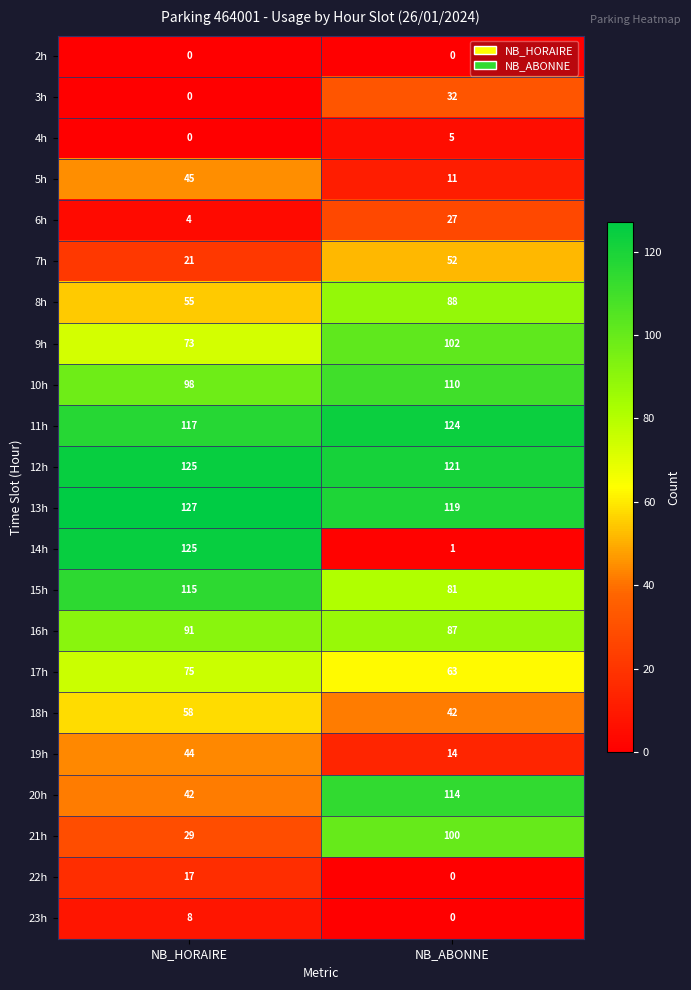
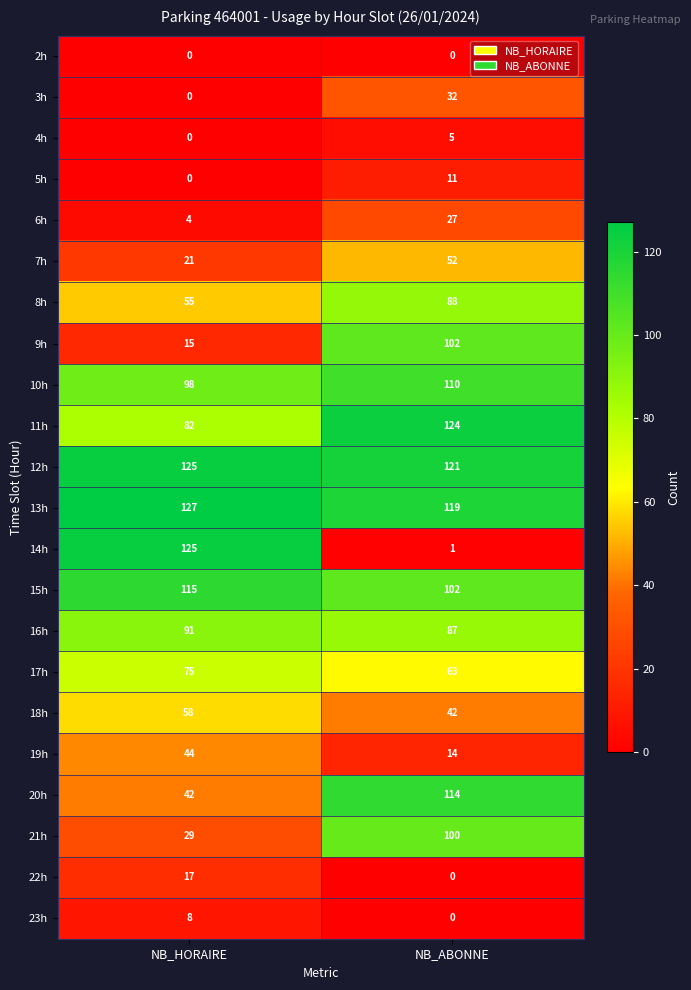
  {
    "2h": {
      "NB_HORAIRE": 0,
      "NB_ABONNE": 0
    },
    "3h": {
      "NB_HORAIRE": 0,
      "NB_ABONNE": 32
    },
    "4h": {
      "NB_HORAIRE": 0,
      "NB_ABONNE": 5
    },
    "5h": {
-     "NB_HORAIRE": 45,
+     "NB_HORAIRE": 0,
      "NB_ABONNE": 11
    },
    "6h": {
      "NB_HORAIRE": 4,
      "NB_ABONNE": 27
    },
    "7h": {
      "NB_HORAIRE": 21,
      "NB_ABONNE": 52
    },
    "8h": {
      "NB_HORAIRE": 55,
      "NB_ABONNE": 88
    },
    "9h": {
-     "NB_HORAIRE": 73,
+     "NB_HORAIRE": 15,
      "NB_ABONNE": 102
    },
    "10h": {
      "NB_HORAIRE": 98,
      "NB_ABONNE": 110
    },
    "11h": {
-     "NB_HORAIRE": 117,
+     "NB_HORAIRE": 82,
      "NB_ABONNE": 124
    },
    "12h": {
      "NB_HORAIRE": 125,
      "NB_ABONNE": 121
    },
    "13h": {
      "NB_HORAIRE": 127,
      "NB_ABONNE": 119
    },
    "14h": {
      "NB_HORAIRE": 125,
      "NB_ABONNE": 1
    },
    "15h": {
      "NB_HORAIRE": 115,
-     "NB_ABONNE": 81
+     "NB_ABONNE": 102
    },
    "16h": {
      "NB_HORAIRE": 91,
      "NB_ABONNE": 87
    },
    "17h": {
      "NB_HORAIRE": 75,
      "NB_ABONNE": 63
    },
    "18h": {
      "NB_HORAIRE": 58,
      "NB_ABONNE": 42
    },
    "19h": {
      "NB_HORAIRE": 44,
      "NB_ABONNE": 14
    },
    "20h": {
      "NB_HORAIRE": 42,
      "NB_ABONNE": 114
    },
    "21h": {
      "NB_HORAIRE": 29,
      "NB_ABONNE": 100
    },
    "22h": {
      "NB_HORAIRE": 17,
      "NB_ABONNE": 0
    },
    "23h": {
      "NB_HORAIRE": 8,
      "NB_ABONNE": 0
    }
  }
